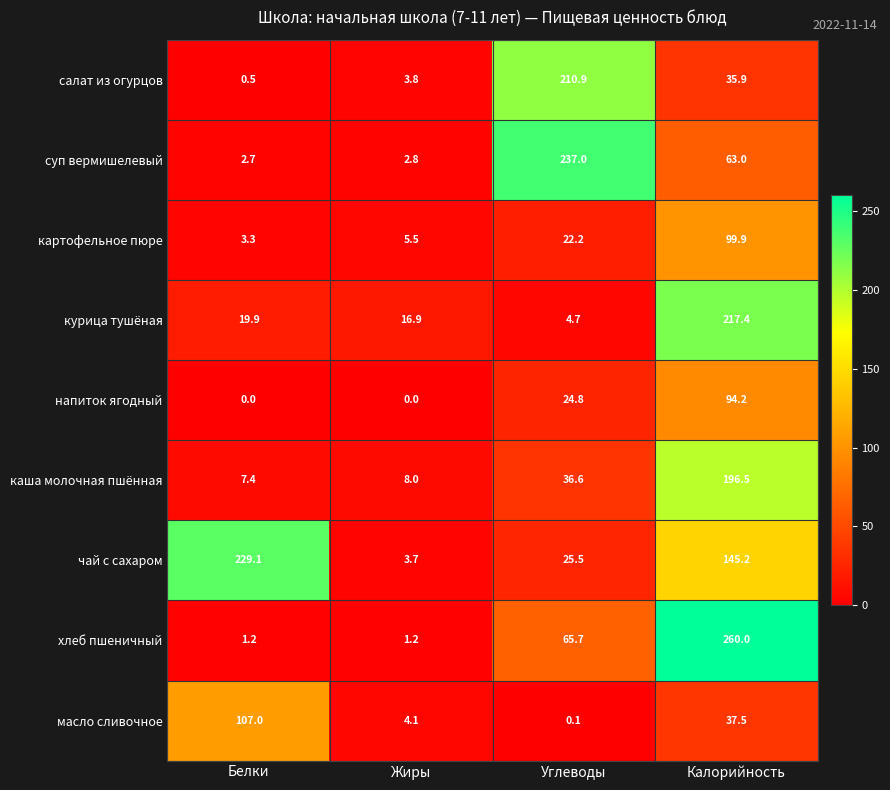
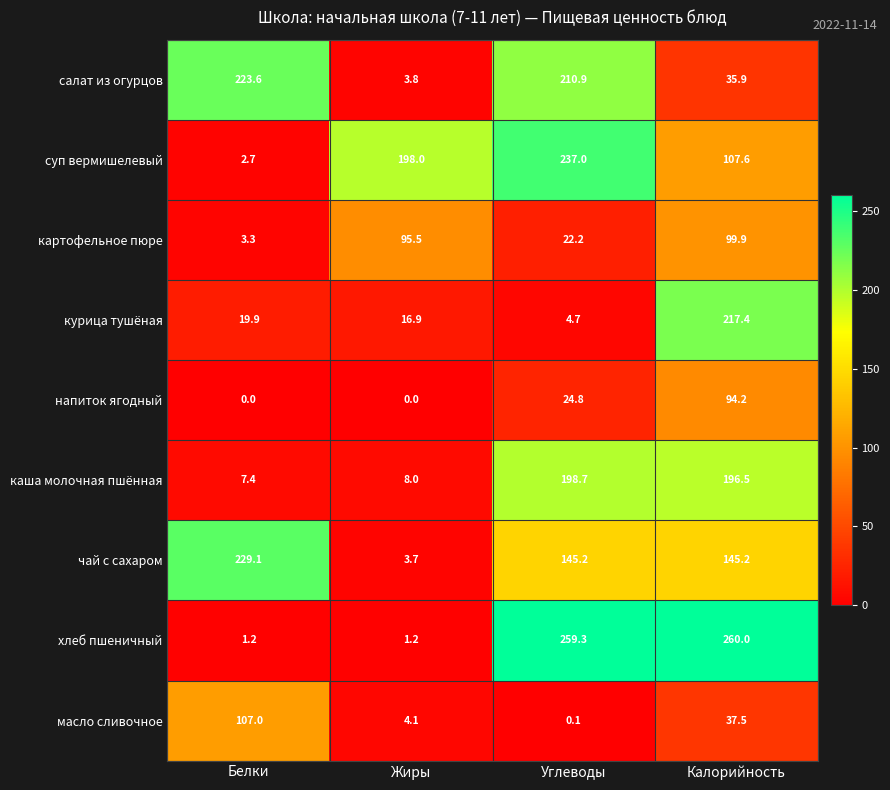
  {
    "салат из огурцов": {
-     "Белки": 0.5,
+     "Белки": 223.6,
      "Жиры": 3.8,
      "Углеводы": 210.9,
      "Калорийность": 35.9
    },
    "суп вермишелевый": {
      "Белки": 2.7,
-     "Жиры": 2.8,
+     "Жиры": 198.0,
      "Углеводы": 237.0,
-     "Калорийность": 63.0
+     "Калорийность": 107.6
    },
    "картофельное пюре": {
      "Белки": 3.3,
-     "Жиры": 5.5,
+     "Жиры": 95.5,
      "Углеводы": 22.2,
      "Калорийность": 99.9
    },
    "курица тушёная": {
      "Белки": 19.9,
      "Жиры": 16.9,
      "Углеводы": 4.7,
      "Калорийность": 217.4
    },
    "напиток ягодный": {
      "Белки": 0.0,
      "Жиры": 0.0,
      "Углеводы": 24.8,
      "Калорийность": 94.2
    },
    "каша молочная пшённая": {
      "Белки": 7.4,
      "Жиры": 8.0,
-     "Углеводы": 36.6,
+     "Углеводы": 198.7,
      "Калорийность": 196.5
    },
    "чай с сахаром": {
      "Белки": 229.1,
      "Жиры": 3.7,
-     "Углеводы": 25.5,
+     "Углеводы": 145.2,
      "Калорийность": 145.2
    },
    "хлеб пшеничный": {
      "Белки": 1.2,
      "Жиры": 1.2,
-     "Углеводы": 65.7,
+     "Углеводы": 259.3,
      "Калорийность": 260.0
    },
    "масло сливочное": {
      "Белки": 107.0,
      "Жиры": 4.1,
      "Углеводы": 0.1,
      "Калорийность": 37.5
    }
  }
